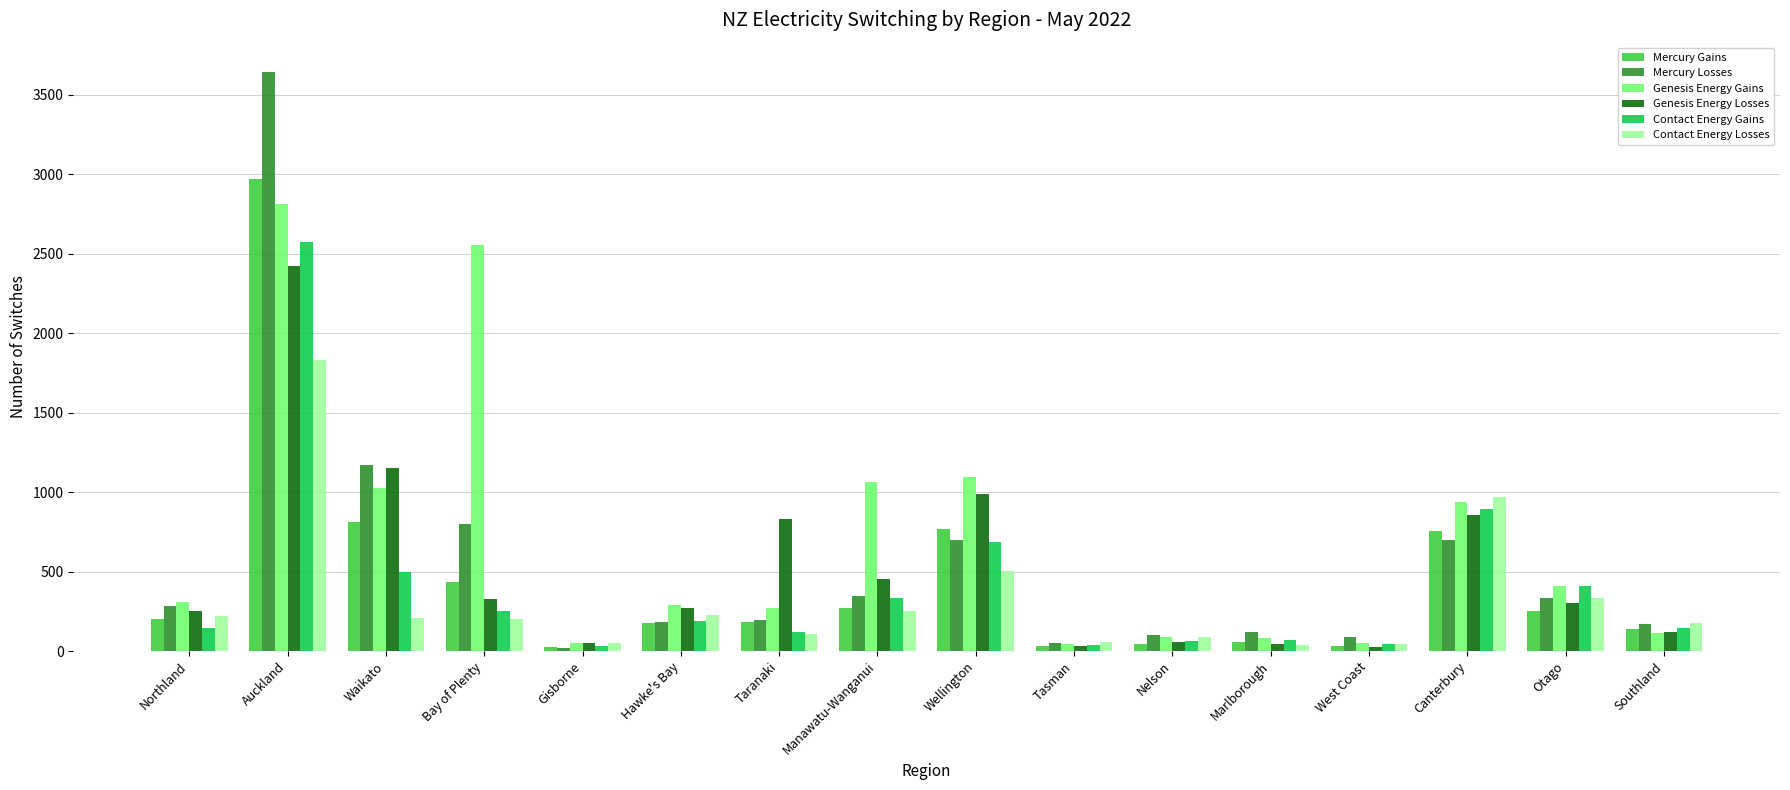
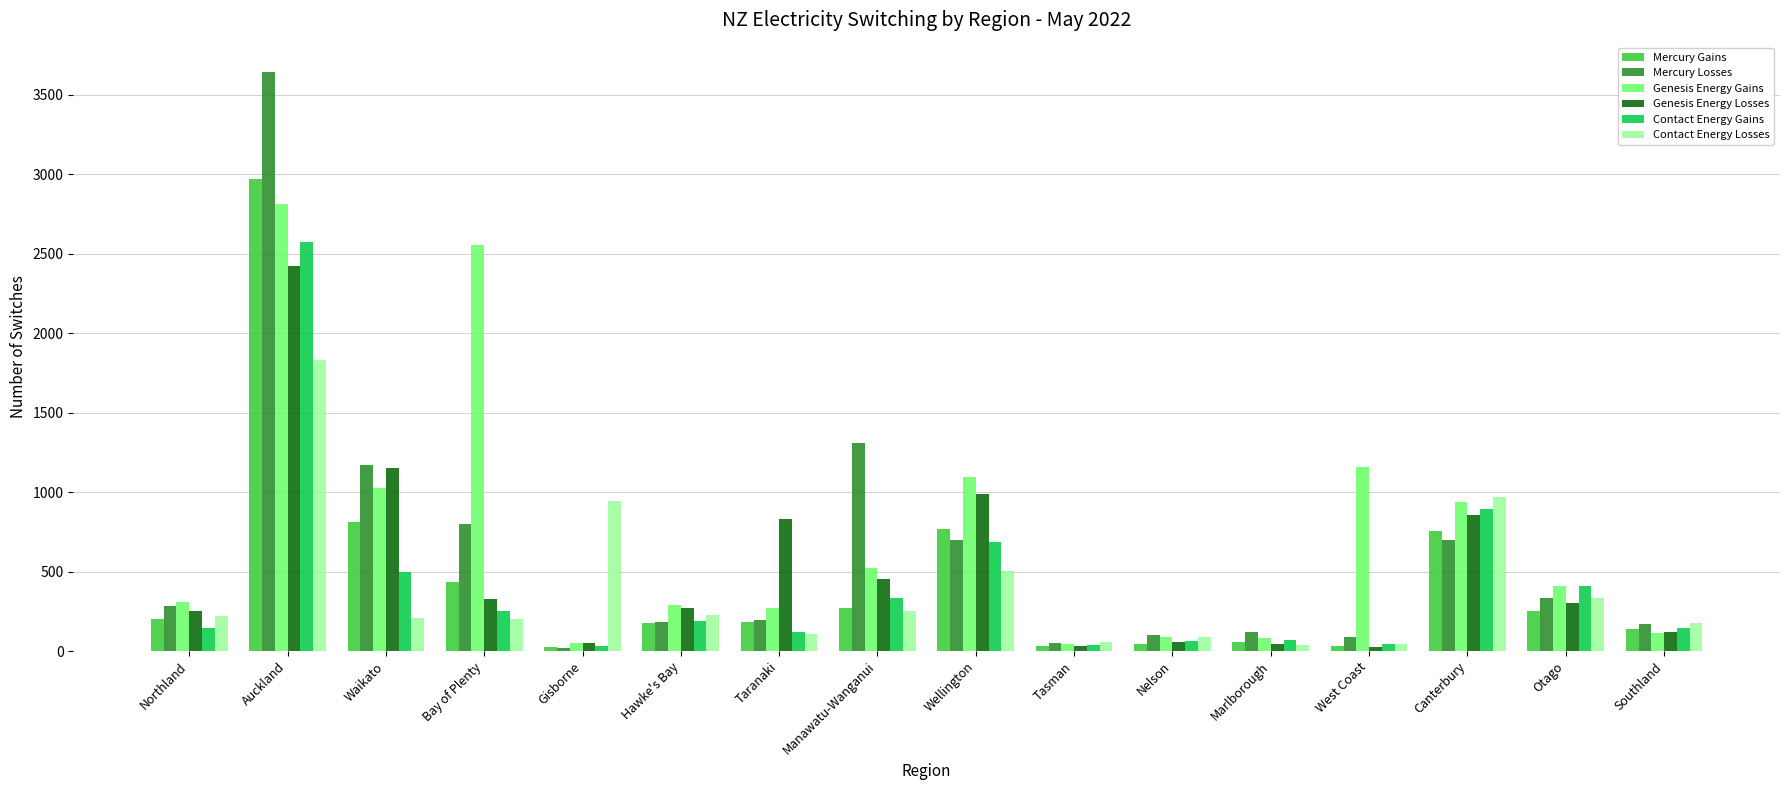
  {
    "Mercury Losses": {
      "Northland": 280,
      "Auckland": 3650,
      "Waikato": 1170,
      "Bay of Plenty": 800,
      "Gisborne": 20,
      "Hawke's Bay": 180,
      "Taranaki": 200,
-     "Manawatu-Wanganui": 350,
+     "Manawatu-Wanganui": 1310,
      "Wellington": 700,
      "Tasman": 50,
      "Nelson": 100,
      "Marlborough": 120,
      "West Coast": 90,
      "Canterbury": 700,
      "Otago": 340,
      "Southland": 170
    },
    "Genesis Energy Gains": {
      "Northland": 310,
      "Auckland": 2820,
      "Waikato": 1030,
      "Bay of Plenty": 2550,
      "Gisborne": 50,
      "Hawke's Bay": 290,
      "Taranaki": 270,
-     "Manawatu-Wanganui": 1070,
+     "Manawatu-Wanganui": 520,
      "Wellington": 1090,
      "Tasman": 40,
      "Nelson": 90,
      "Marlborough": 80,
-     "West Coast": 50,
+     "West Coast": 1160,
      "Canterbury": 940,
      "Otago": 410,
      "Southland": 110
    },
    "Genesis Energy Losses": {
      "Northland": 260,
      "Auckland": 2420,
      "Waikato": 1150,
      "Bay of Plenty": 330,
      "Gisborne": 50,
      "Hawke's Bay": 270,
      "Taranaki": 830,
      "Manawatu-Wanganui": 450,
      "Wellington": 990,
      "Tasman": 30,
      "Nelson": 60,
      "Marlborough": 40,
      "West Coast": 20,
      "Canterbury": 860,
      "Otago": 300,
      "Southland": 120
    },
    "Contact Energy Losses": {
      "Northland": 220,
      "Auckland": 1830,
      "Waikato": 210,
      "Bay of Plenty": 200,
-     "Gisborne": 50,
+     "Gisborne": 940,
      "Hawke's Bay": 230,
      "Taranaki": 110,
      "Manawatu-Wanganui": 250,
      "Wellington": 500,
      "Tasman": 60,
      "Nelson": 90,
      "Marlborough": 40,
      "West Coast": 50,
      "Canterbury": 970,
      "Otago": 340,
      "Southland": 170
    }
  }
